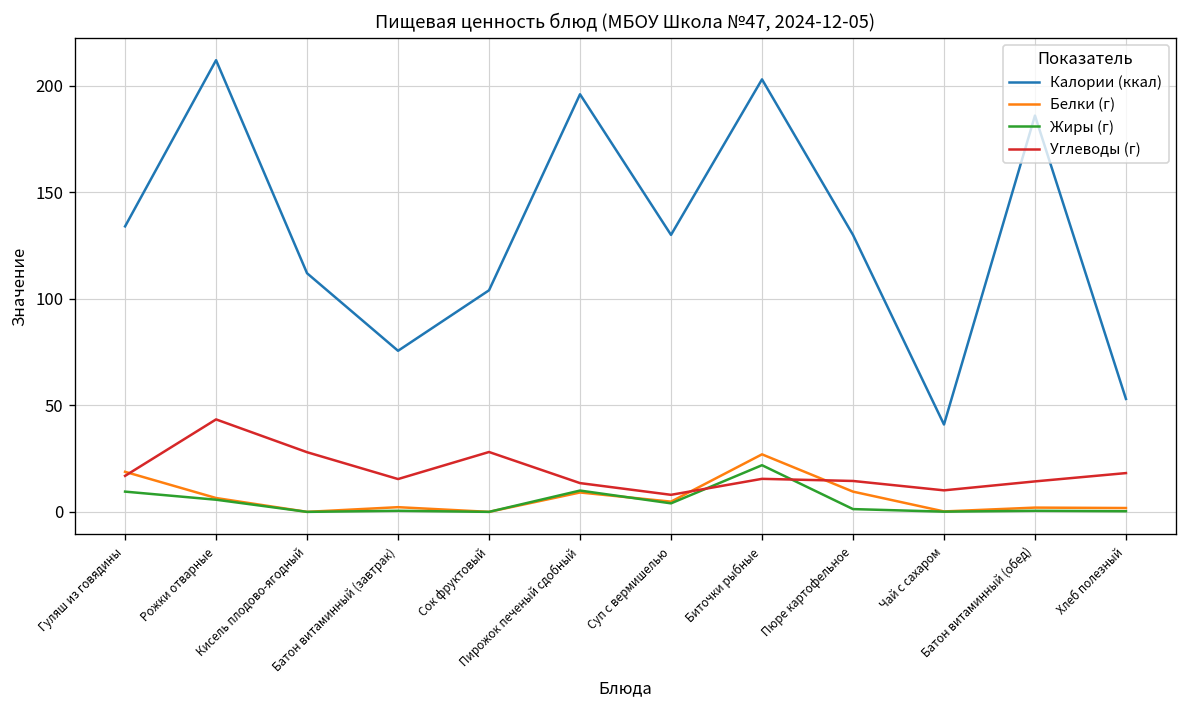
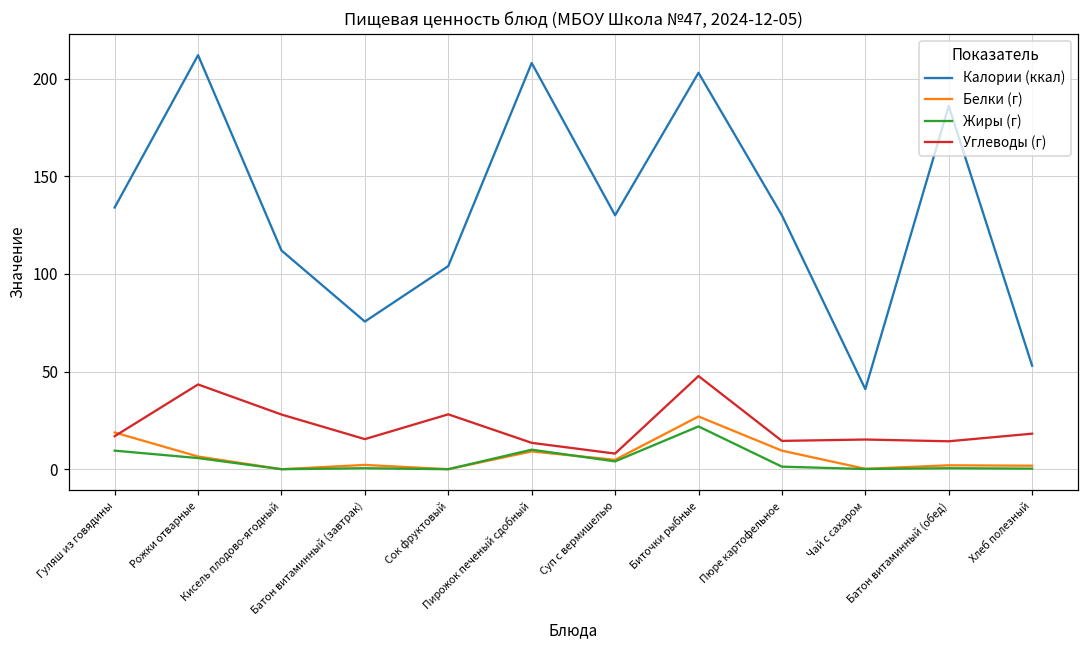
  {
    "Калории (ккал)": {
      "Гуляш из говядины": 134,
      "Рожки отварные": 212,
      "Кисель плодово-ягодный": 112,
      "Батон витаминный (завтрак)": 76,
      "Сок фруктовый": 104,
-     "Пирожок печеный сдобный": 196,
+     "Пирожок печеный сдобный": 208,
      "Суп с вермишелью": 130,
      "Биточки рыбные": 203,
      "Пюре картофельное": 130,
      "Чай с сахаром": 41,
      "Хлеб полезный": 53
    },
    "Белки (г)": {
      "Гуляш из говядины": 19,
      "Батон витаминный (завтрак)": 2,
      "Биточки рыбные": 27,
      "Пюре картофельное": 10,
      "Батон витаминный (обед)": 2,
      "Хлеб полезный": 2
    },
    "Жиры (г)": {
      "Гуляш из говядины": 10,
      "Батон витаминный (завтрак)": 1,
      "Биточки рыбные": 22,
      "Пюре картофельное": 1,
      "Батон витаминный (обед)": 1,
      "Хлеб полезный": 0
    },
    "Углеводы (г)": {
      "Гуляш из говядины": 17,
      "Рожки отварные": 43,
      "Кисель плодово-ягодный": 28,
      "Батон витаминный (завтрак)": 15,
      "Сок фруктовый": 28,
      "Пирожок печеный сдобный": 14,
      "Суп с вермишелью": 8,
-     "Биточки рыбные": 16,
+     "Биточки рыбные": 48,
      "Пюре картофельное": 15,
-     "Чай с сахаром": 10,
+     "Чай с сахаром": 15,
      "Батон витаминный (обед)": 14,
      "Хлеб полезный": 18
    }
  }
